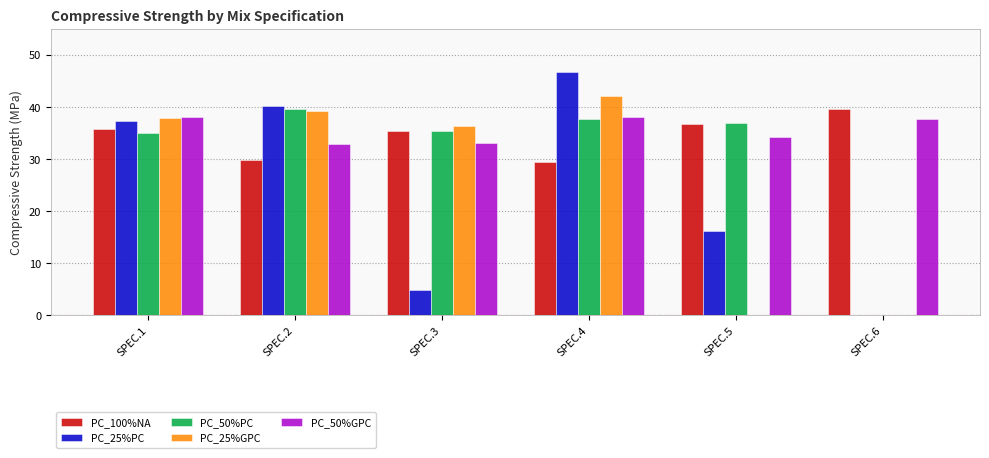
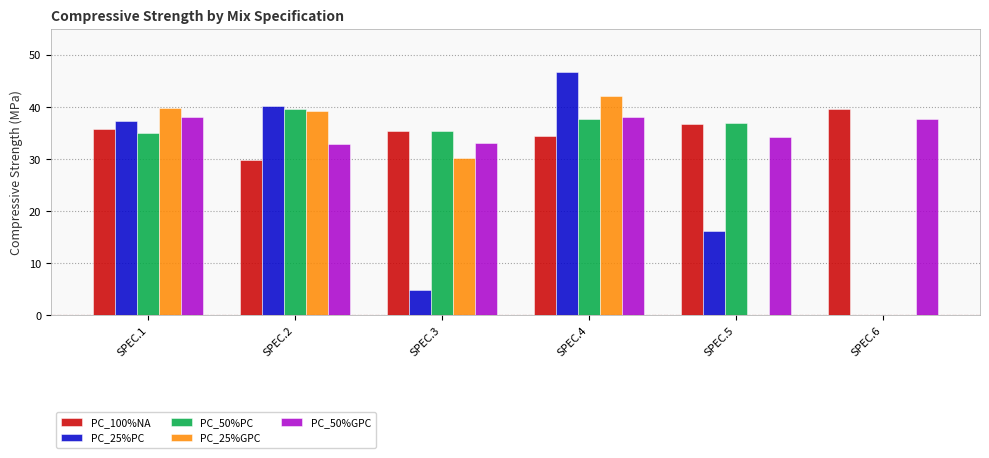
  {
    "PC_100%NA": {
      "SPEC.1": 36,
      "SPEC.2": 30,
      "SPEC.3": 35,
-     "SPEC.4": 29,
+     "SPEC.4": 34,
      "SPEC.5": 37,
      "SPEC.6": 40
    },
    "PC_25%PC": {
      "SPEC.1": 37,
      "SPEC.2": 40,
      "SPEC.3": 5,
      "SPEC.4": 47,
      "SPEC.5": 16,
      "SPEC.6": 0
    },
    "PC_50%PC": {
      "SPEC.1": 35,
      "SPEC.2": 40,
      "SPEC.3": 35,
      "SPEC.4": 38,
      "SPEC.5": 37,
      "SPEC.6": 0
    },
    "PC_25%GPC": {
-     "SPEC.1": 38,
+     "SPEC.1": 40,
      "SPEC.2": 39,
-     "SPEC.3": 36,
+     "SPEC.3": 30,
      "SPEC.4": 42,
      "SPEC.5": 0,
      "SPEC.6": 0
    },
    "PC_50%GPC": {
      "SPEC.1": 38,
      "SPEC.2": 33,
      "SPEC.3": 33,
      "SPEC.4": 38,
      "SPEC.5": 34,
      "SPEC.6": 38
    }
  }
